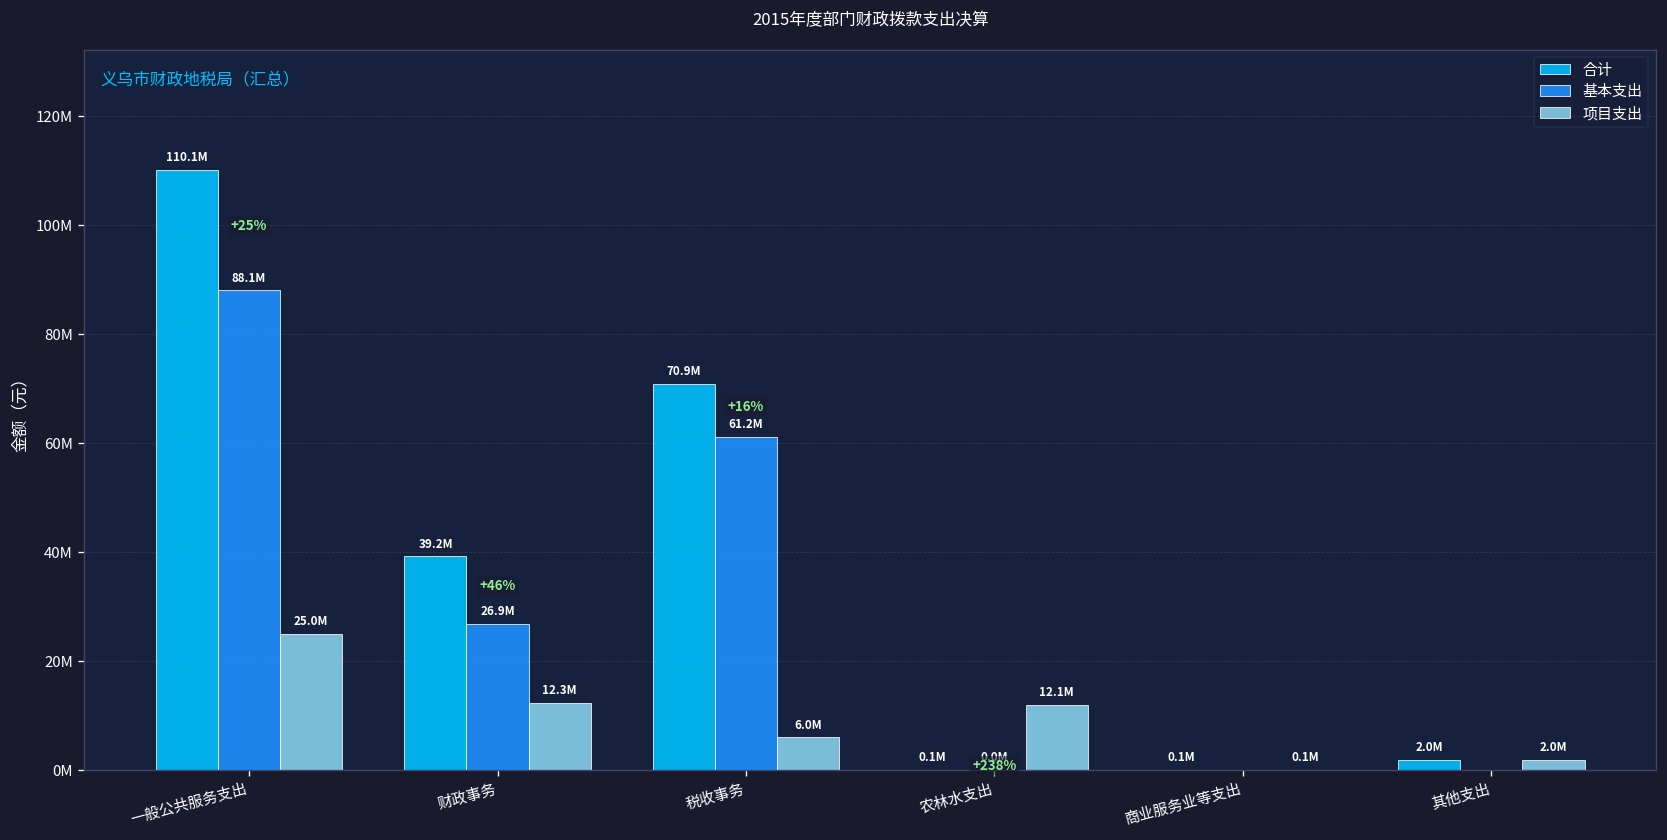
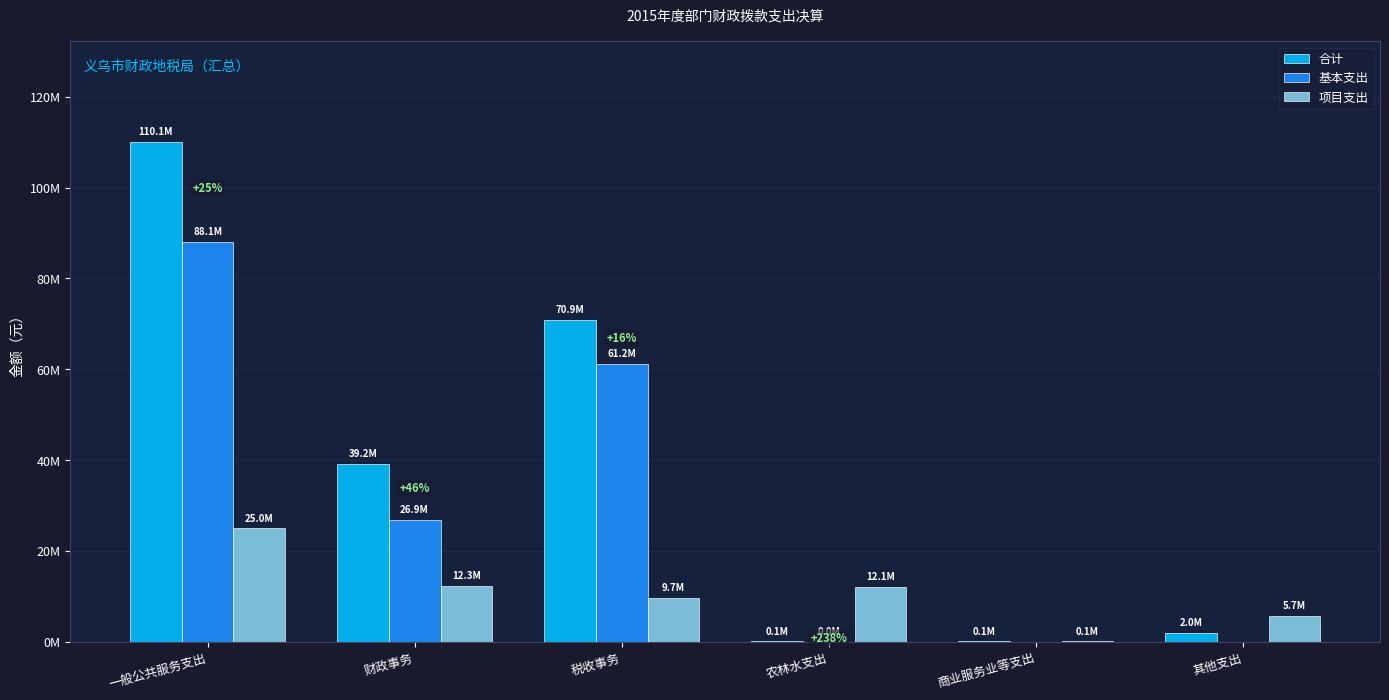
  {
    "项目支出": {
      "一般公共服务支出": "25.0M",
      "财政事务": "12.3M",
-     "税收事务": "6.0M",
+     "税收事务": "9.7M",
      "农林水支出": "12.1M",
      "商业服务业等支出": "0.1M",
-     "其他支出": "2.0M"
+     "其他支出": "5.7M"
    }
  }
